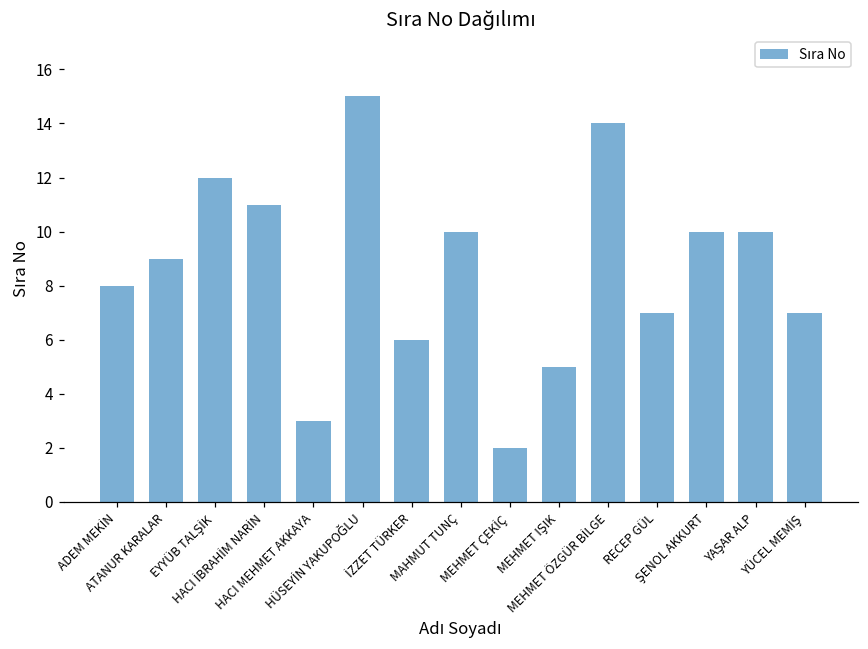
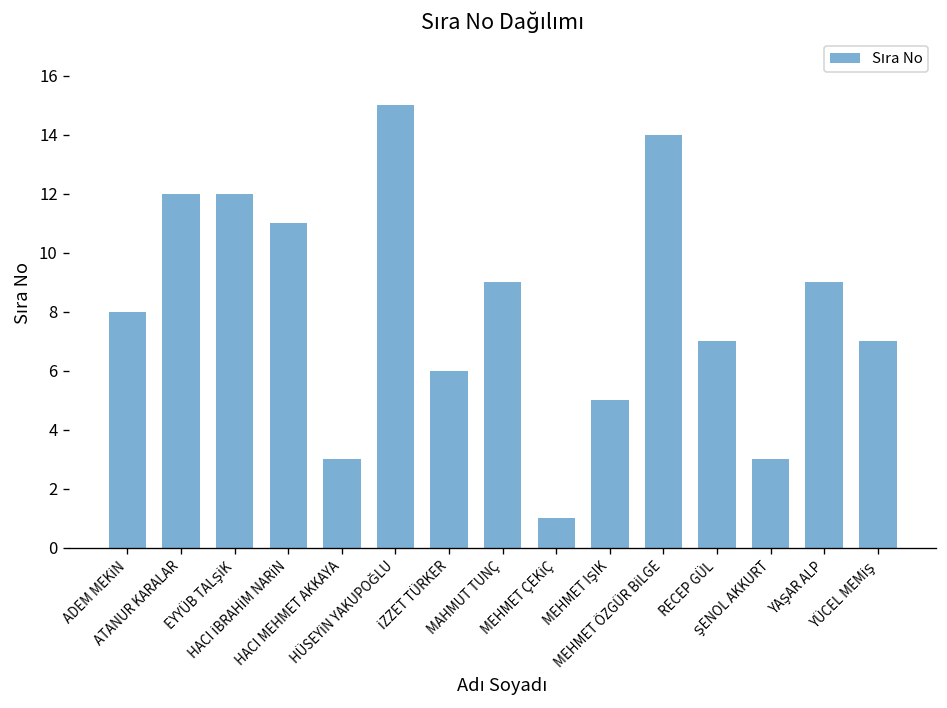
  {
    "ADEM MEKİN": 8,
-   "ATANUR KARALAR": 9,
+   "ATANUR KARALAR": 12,
    "EYYÜB TALŞİK": 12,
    "HACI İBRAHİM NARİN": 11,
    "HACI MEHMET AKKAYA": 3,
    "HÜSEYİN YAKUPOĞLU": 15,
    "İZZET TÜRKER": 6,
-   "MAHMUT TUNÇ": 10,
-   "MEHMET ÇEKİÇ": 2,
+   "MAHMUT TUNÇ": 9,
+   "MEHMET ÇEKİÇ": 1,
    "MEHMET IŞIK": 5,
    "MEHMET ÖZGÜR BİLGE": 14,
    "RECEP GÜL": 7,
-   "ŞENOL AKKURT": 10,
-   "YAŞAR ALP": 10,
+   "ŞENOL AKKURT": 3,
+   "YAŞAR ALP": 9,
    "YÜCEL MEMİŞ": 7
  }
